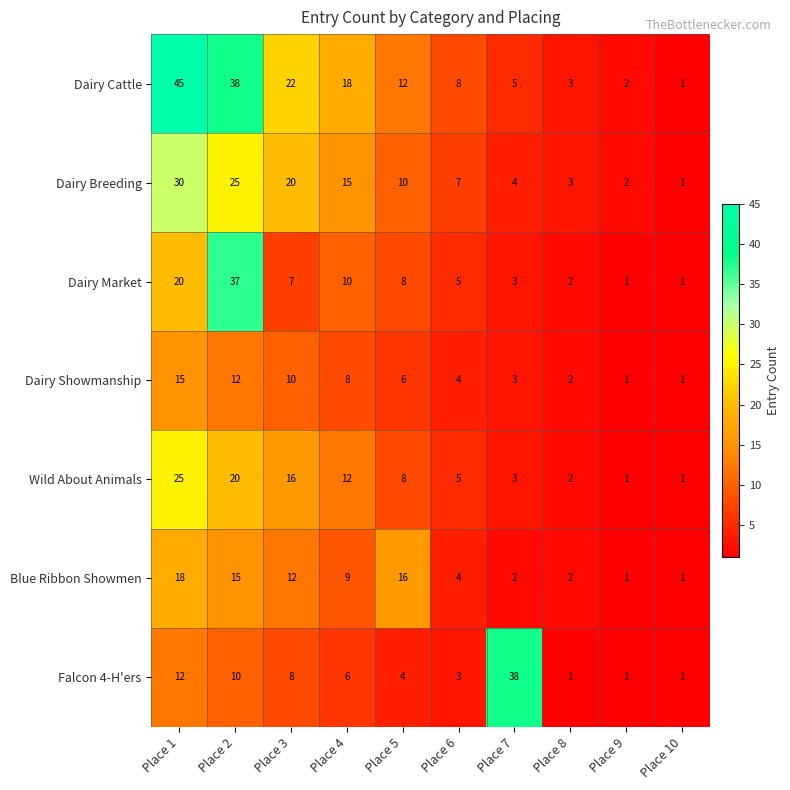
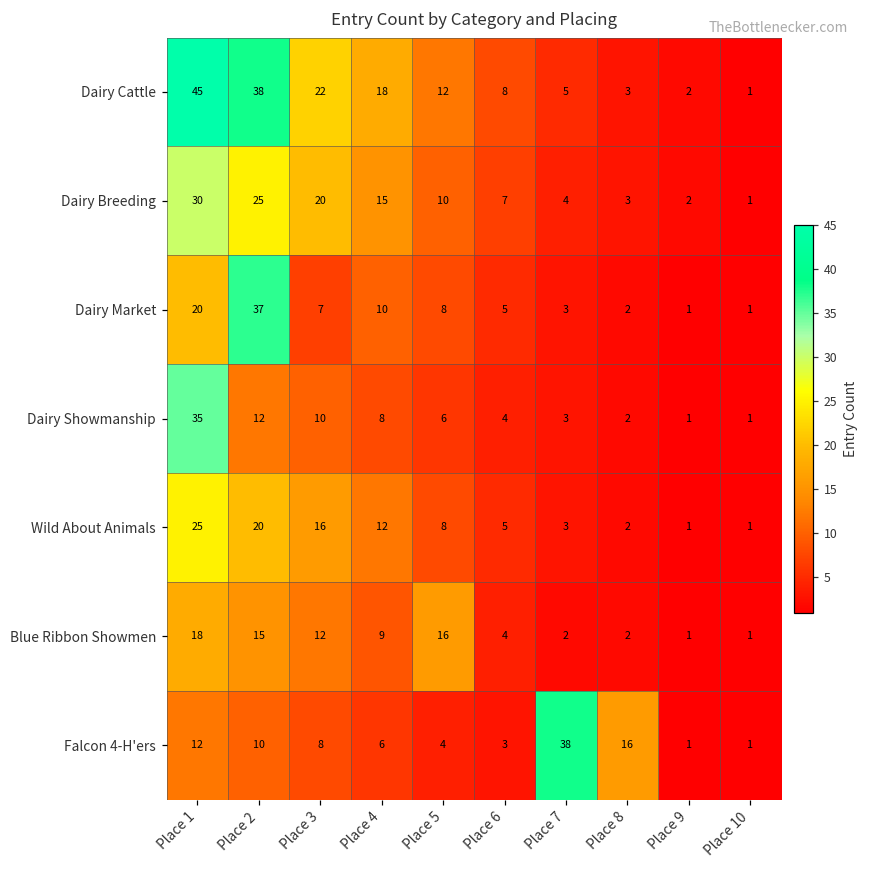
  {
    "Dairy Cattle": {
      "Place 1": 45,
      "Place 2": 38,
      "Place 3": 22,
      "Place 4": 18,
      "Place 5": 12,
      "Place 6": 8,
      "Place 7": 5,
      "Place 8": 3,
      "Place 9": 2,
      "Place 10": 1
    },
    "Dairy Breeding": {
      "Place 1": 30,
      "Place 2": 25,
      "Place 3": 20,
      "Place 4": 15,
      "Place 5": 10,
      "Place 6": 7,
      "Place 7": 4,
      "Place 8": 3,
      "Place 9": 2,
      "Place 10": 1
    },
    "Dairy Market": {
      "Place 1": 20,
      "Place 2": 37,
      "Place 3": 7,
      "Place 4": 10,
      "Place 5": 8,
      "Place 6": 5,
      "Place 7": 3,
      "Place 8": 2,
      "Place 9": 1,
      "Place 10": 1
    },
    "Dairy Showmanship": {
-     "Place 1": 15,
+     "Place 1": 35,
      "Place 2": 12,
      "Place 3": 10,
      "Place 4": 8,
      "Place 5": 6,
      "Place 6": 4,
      "Place 7": 3,
      "Place 8": 2,
      "Place 9": 1,
      "Place 10": 1
    },
    "Wild About Animals": {
      "Place 1": 25,
      "Place 2": 20,
      "Place 3": 16,
      "Place 4": 12,
      "Place 5": 8,
      "Place 6": 5,
      "Place 7": 3,
      "Place 8": 2,
      "Place 9": 1,
      "Place 10": 1
    },
    "Blue Ribbon Showmen": {
      "Place 1": 18,
      "Place 2": 15,
      "Place 3": 12,
      "Place 4": 9,
      "Place 5": 16,
      "Place 6": 4,
      "Place 7": 2,
      "Place 8": 2,
      "Place 9": 1,
      "Place 10": 1
    },
    "Falcon 4-H'ers": {
      "Place 1": 12,
      "Place 2": 10,
      "Place 3": 8,
      "Place 4": 6,
      "Place 5": 4,
      "Place 6": 3,
      "Place 7": 38,
-     "Place 8": 1,
+     "Place 8": 16,
      "Place 9": 1,
      "Place 10": 1
    }
  }
